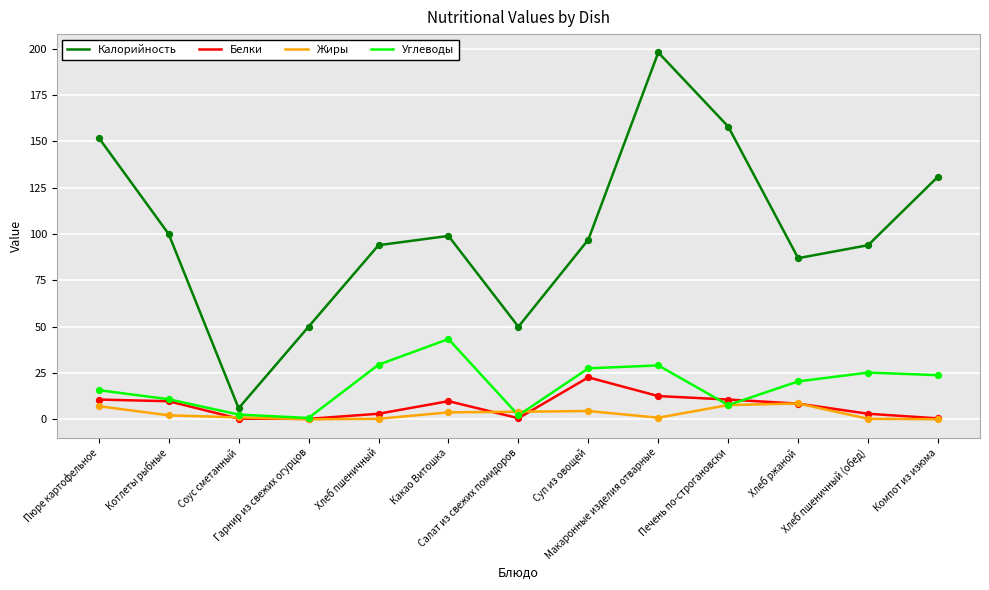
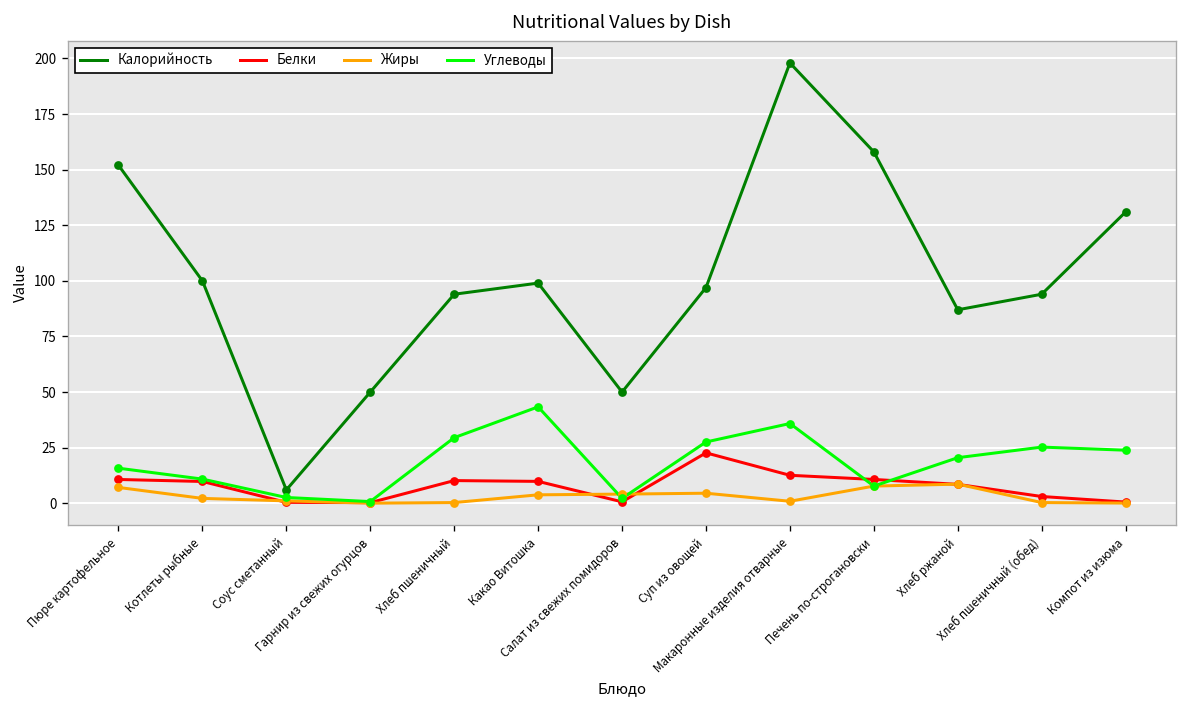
  {
    "Калорийность": {
      "Пюре картофельное": 152,
      "Котлеты рыбные": 100,
      "Соус сметанный": 6,
      "Гарнир из свежих огурцов": 50,
      "Хлеб пшеничный": 94,
      "Какао Витошка": 99,
      "Салат из свежих помидоров": 50,
      "Суп из овощей": 97,
      "Макаронные изделия отварные": 198,
      "Печень по-строгановски": 158,
      "Хлеб ржаной": 87,
      "Хлеб пшеничный (обед)": 94,
      "Компот из изюма": 131
    },
    "Белки": {
      "Пюре картофельное": 11,
-     "Хлеб пшеничный": 3,
+     "Хлеб пшеничный": 10,
      "Какао Витошка": 10,
      "Салат из свежих помидоров": 1,
      "Суп из овощей": 23,
      "Макаронные изделия отварные": 13,
      "Печень по-строгановски": 11,
      "Хлеб пшеничный (обед)": 3
    },
    "Жиры": {
      "Пюре картофельное": 7,
      "Котлеты рыбные": 2,
      "Хлеб пшеничный": 0,
      "Какао Витошка": 4,
      "Салат из свежих помидоров": 4,
      "Суп из овощей": 5,
      "Макаронные изделия отварные": 1,
      "Хлеб пшеничный (обед)": 0
    },
    "Углеводы": {
      "Пюре картофельное": 16,
      "Соус сметанный": 3,
      "Хлеб пшеничный": 30,
      "Какао Витошка": 43,
      "Салат из свежих помидоров": 2,
      "Суп из овощей": 28,
-     "Макаронные изделия отварные": 29,
+     "Макаронные изделия отварные": 36,
      "Хлеб ржаной": 21,
      "Хлеб пшеничный (обед)": 25,
      "Компот из изюма": 24
    }
  }
